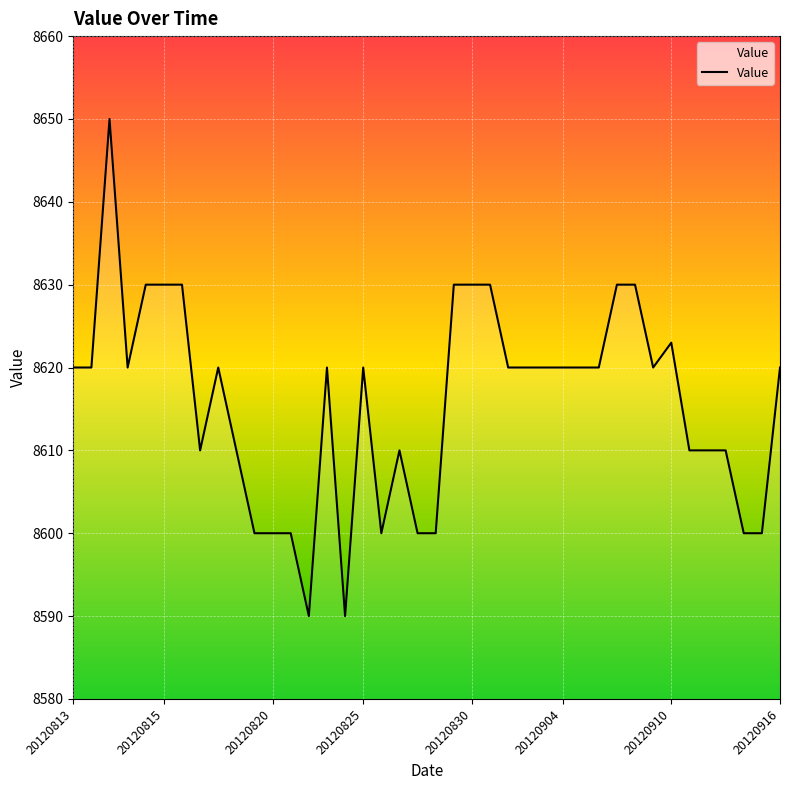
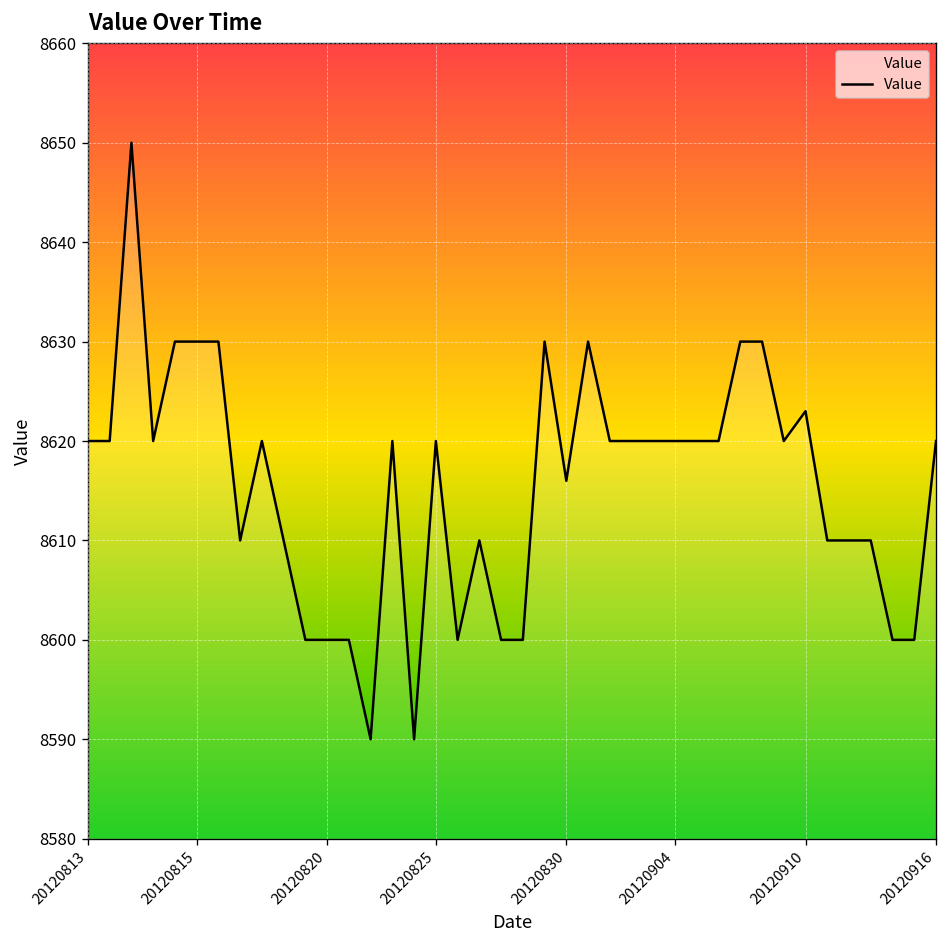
  {
    "20120825": 8620,
-   "20120830": 8630,
+   "20120830": 8616,
    "20120904": 8620,
    "20120910": 8623,
    "20120916": 8620
  }
